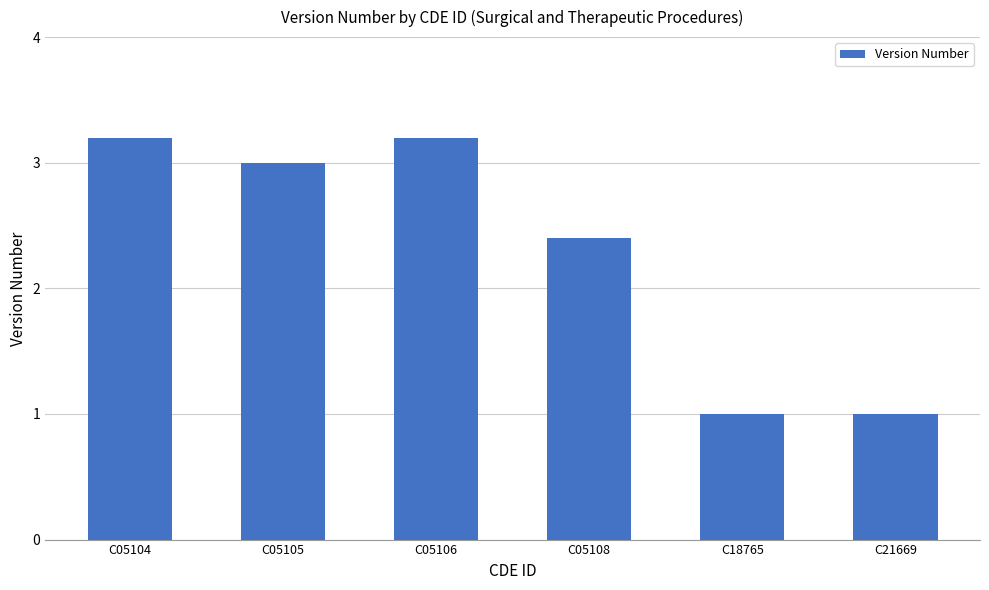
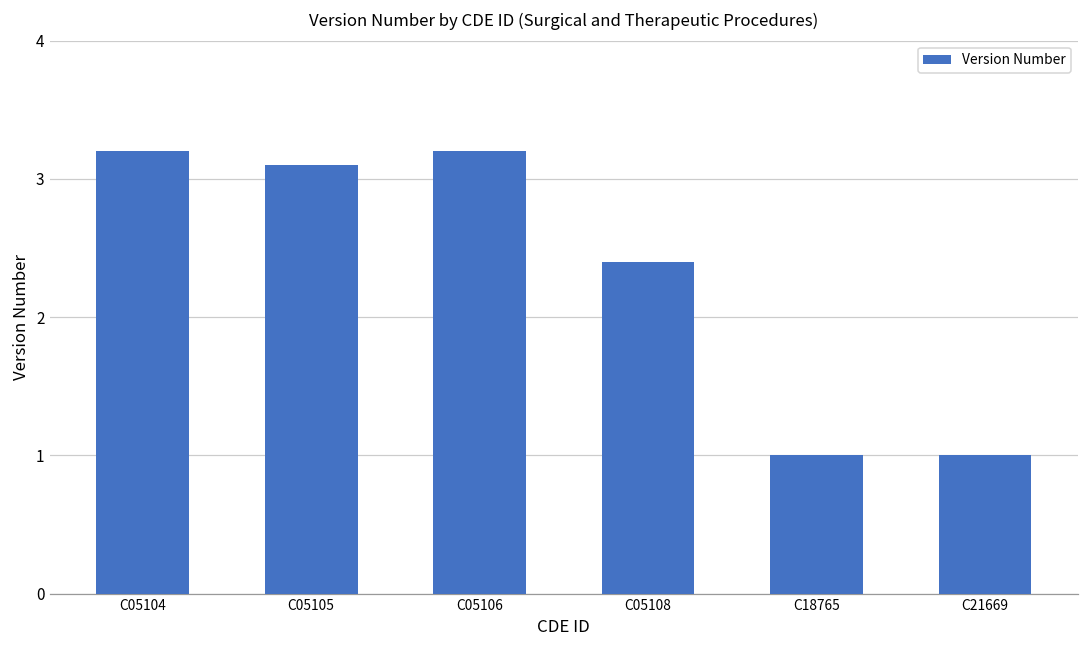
  {
    "C05104": 3.2,
-   "C05105": 3.0,
+   "C05105": 3.1,
    "C05106": 3.2,
    "C05108": 2.4,
    "C18765": 1.0,
    "C21669": 1.0
  }
